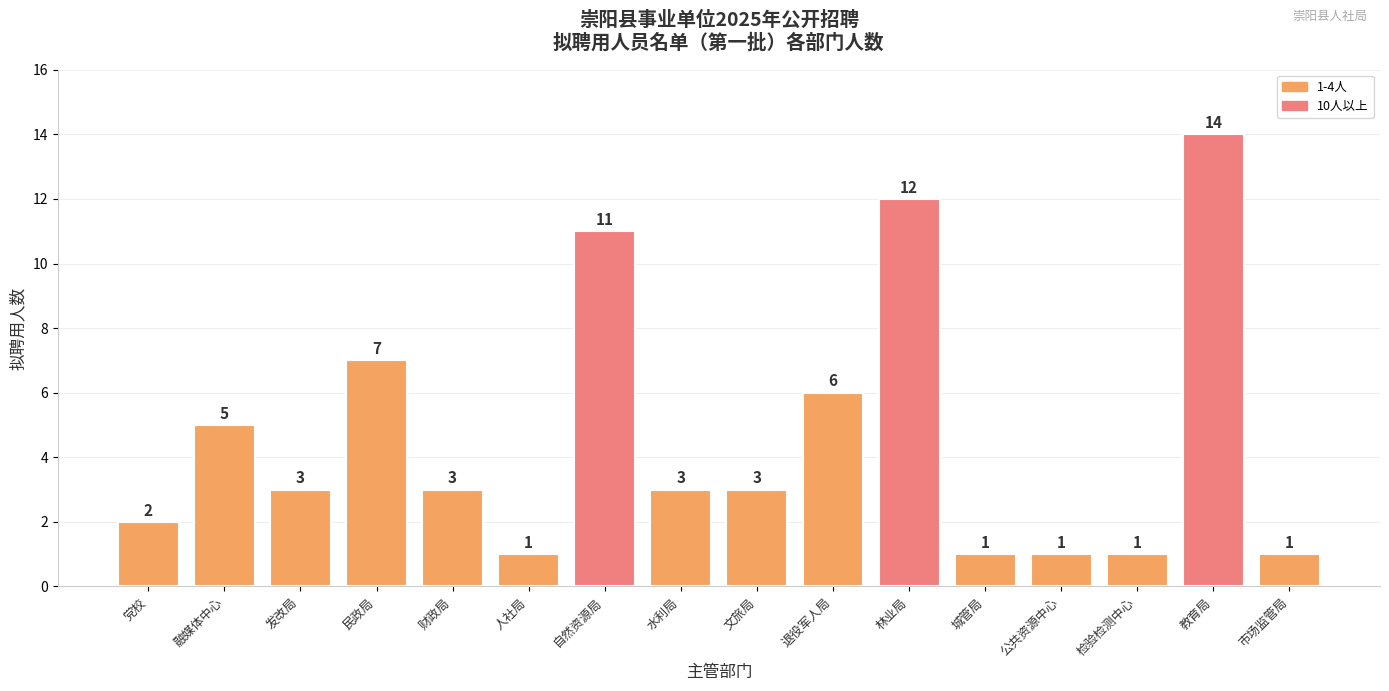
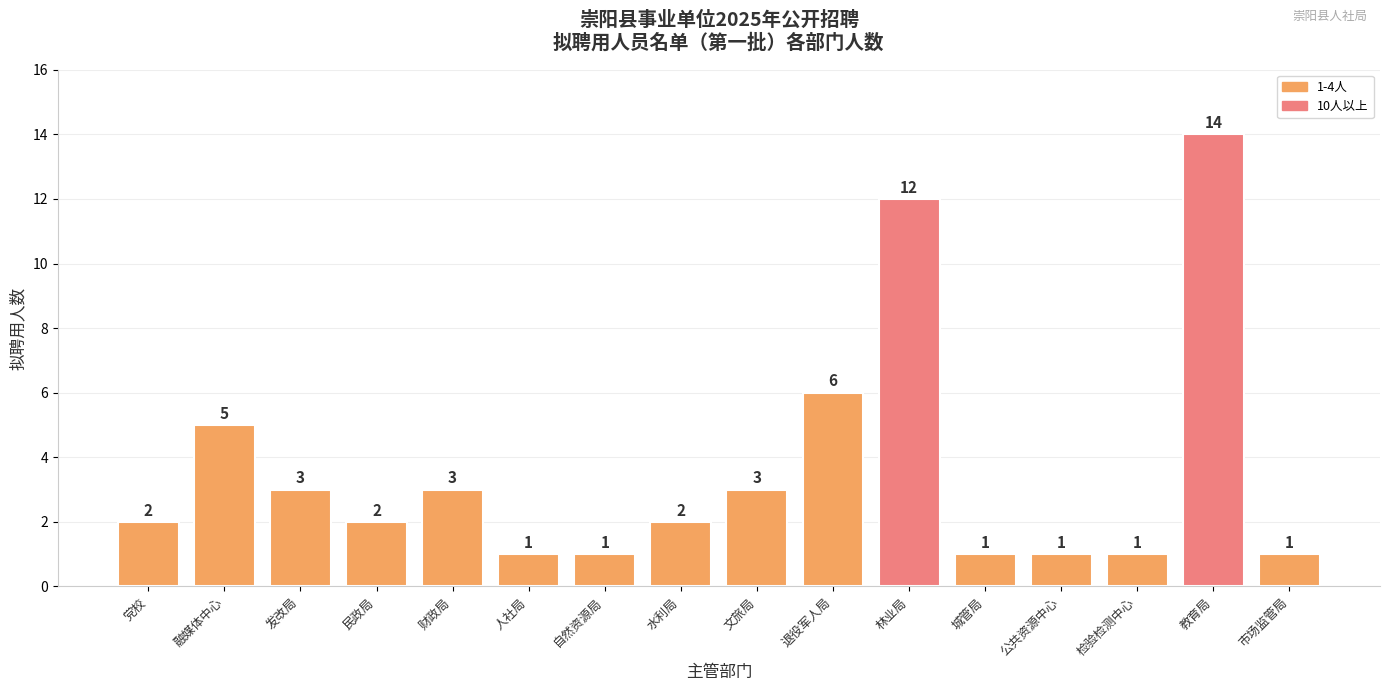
  {
    "党校": 2,
    "融媒体中心": 5,
    "发改局": 3,
-   "民政局": 7,
+   "民政局": 2,
    "财政局": 3,
    "人社局": 1,
-   "自然资源局": 11,
-   "水利局": 3,
+   "自然资源局": 1,
+   "水利局": 2,
    "文旅局": 3,
    "退役军人局": 6,
    "林业局": 12,
    "城管局": 1,
    "公共资源中心": 1,
    "检验检测中心": 1,
    "教育局": 14,
    "市场监管局": 1
  }
